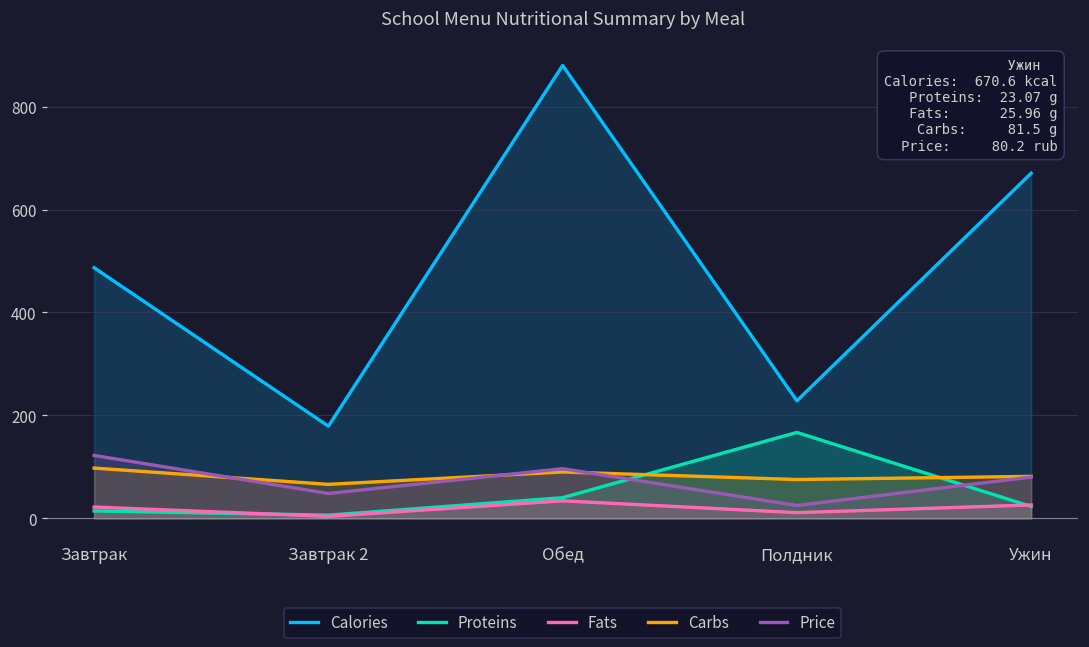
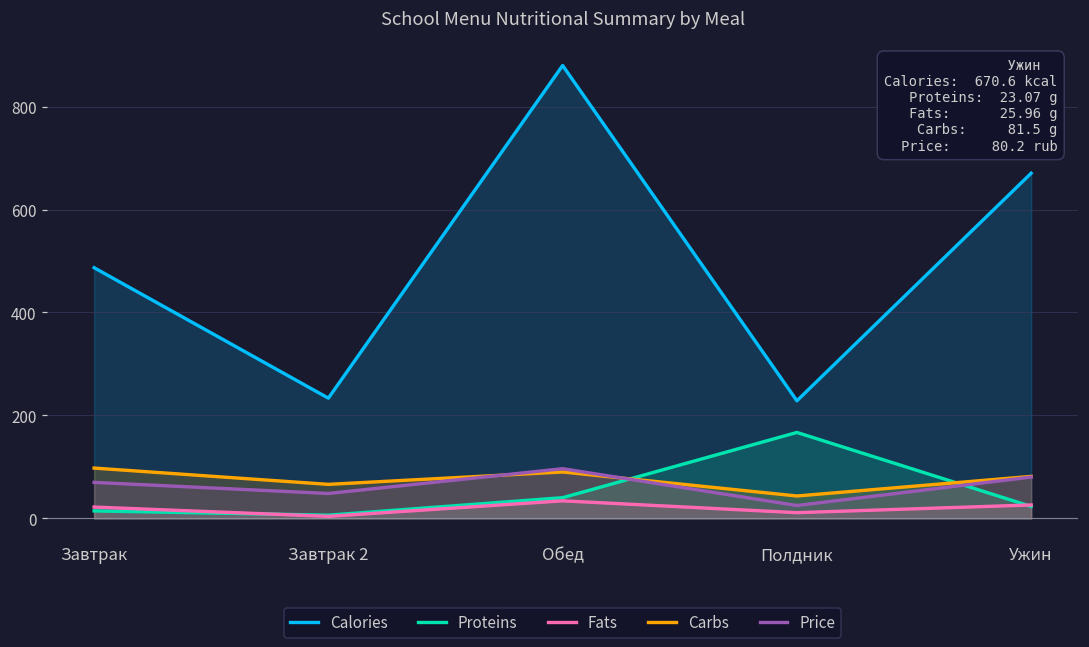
  {
    "Calories": {
      "Завтрак": 490,
-     "Завтрак 2": 180,
+     "Завтрак 2": 230,
      "Обед": 880,
      "Полдник": 230
    },
    "Proteins": {
      "Завтрак": 10,
      "Обед": 40,
      "Полдник": 170
    },
    "Fats": {
      "Завтрак": 20,
      "Обед": 30,
      "Полдник": 10
    },
    "Carbs": {
      "Завтрак": 100,
      "Завтрак 2": 70,
      "Обед": 90,
-     "Полдник": 80
+     "Полдник": 40
    },
    "Price": {
-     "Завтрак": 120,
+     "Завтрак": 70,
      "Завтрак 2": 50,
      "Обед": 100,
      "Полдник": 20
    }
  }
